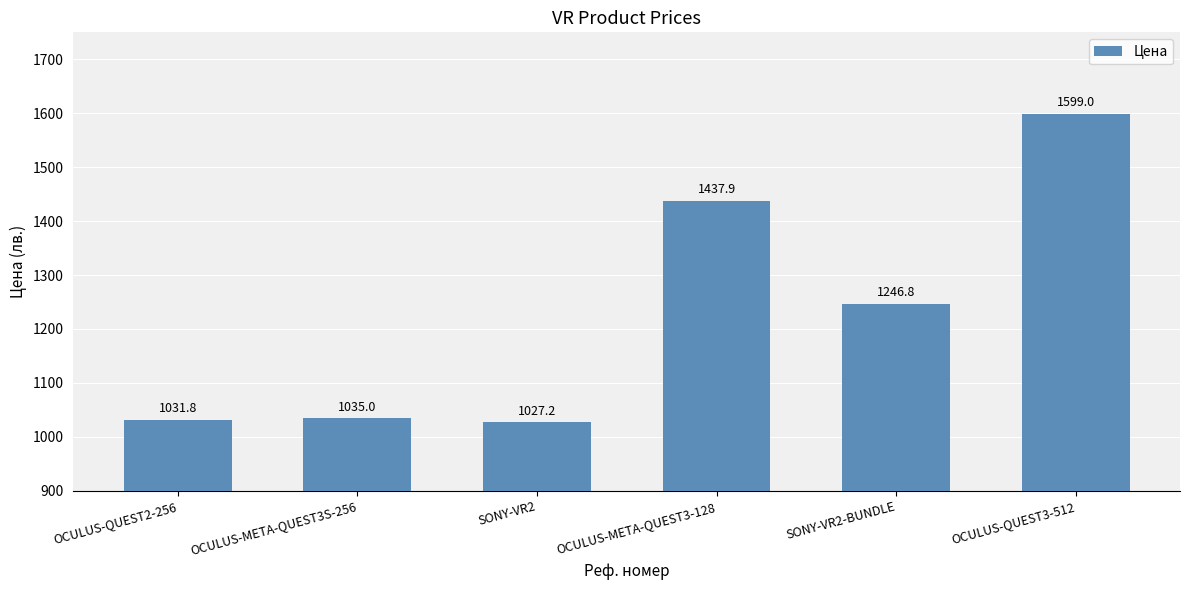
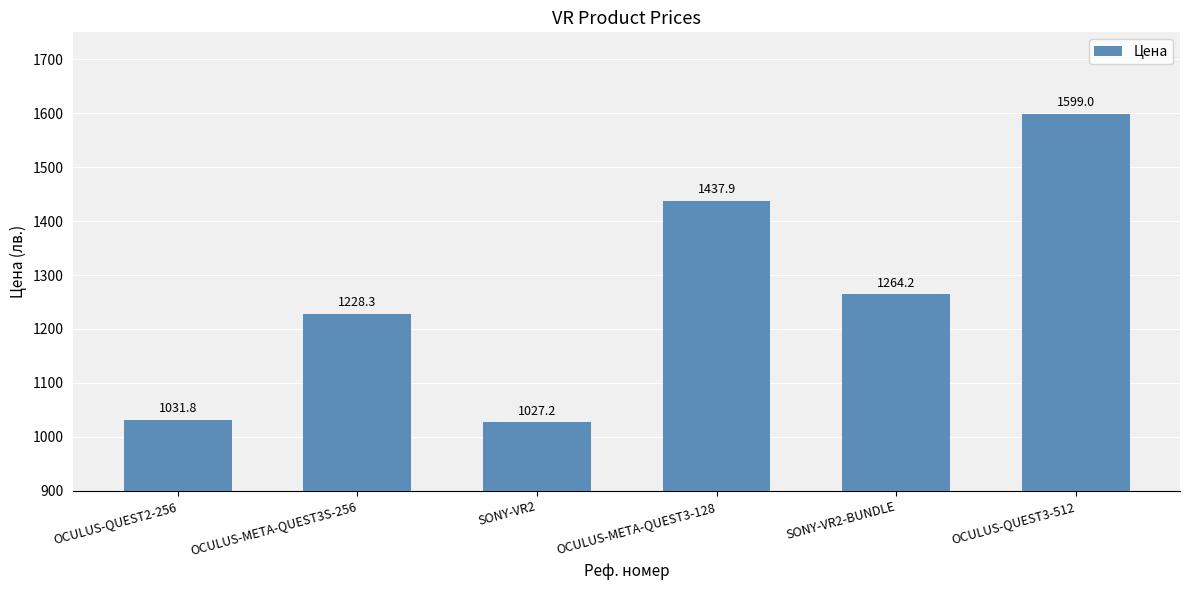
  {
    "OCULUS-QUEST2-256": 1031.8,
-   "OCULUS-META-QUEST3S-256": 1035.0,
+   "OCULUS-META-QUEST3S-256": 1228.3,
    "SONY-VR2": 1027.2,
    "OCULUS-META-QUEST3-128": 1437.9,
-   "SONY-VR2-BUNDLE": 1246.8,
+   "SONY-VR2-BUNDLE": 1264.2,
    "OCULUS-QUEST3-512": 1599.0
  }
